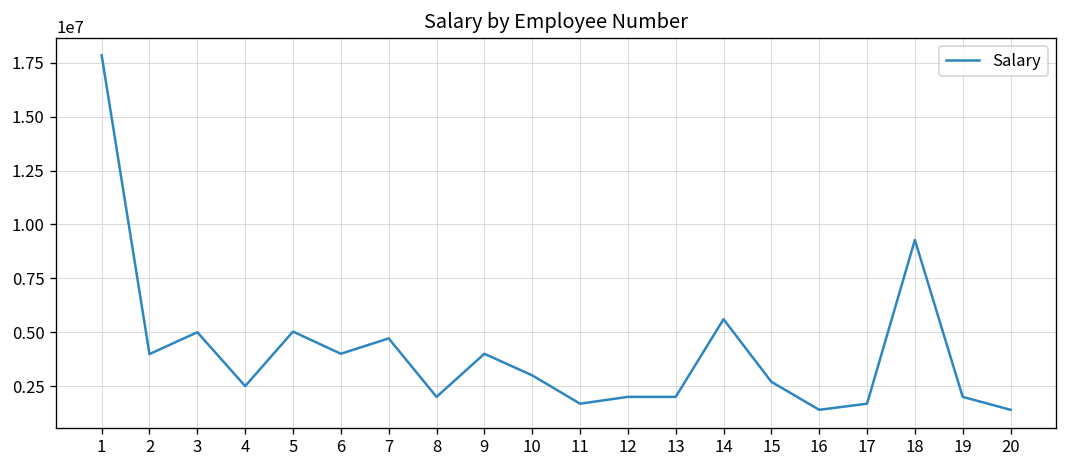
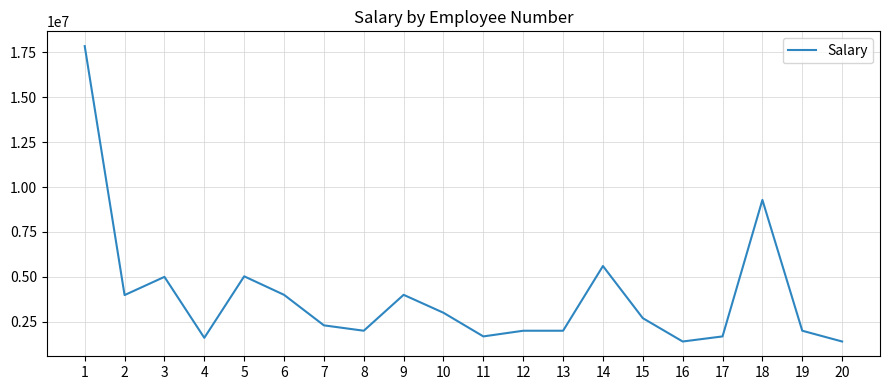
  {
    "1": 17900000,
    "2": 4000000,
    "3": 5000000,
-   "4": 2500000,
+   "4": 1600000,
    "5": 5000000,
    "6": 4000000,
-   "7": 4700000,
+   "7": 2300000,
    "8": 2000000,
    "9": 4000000,
    "10": 3000000,
    "11": 1700000,
    "12": 2000000,
    "13": 2000000,
    "14": 5600000,
    "15": 2700000,
    "16": 1400000,
    "17": 1700000,
    "18": 9300000,
    "19": 2000000,
    "20": 1400000
  }
